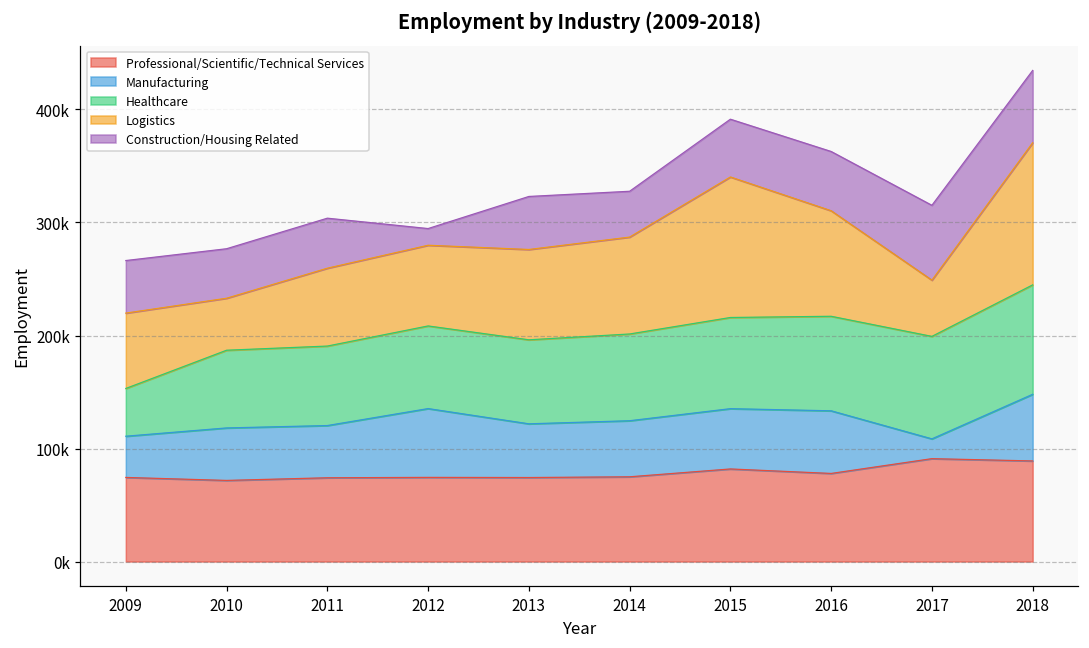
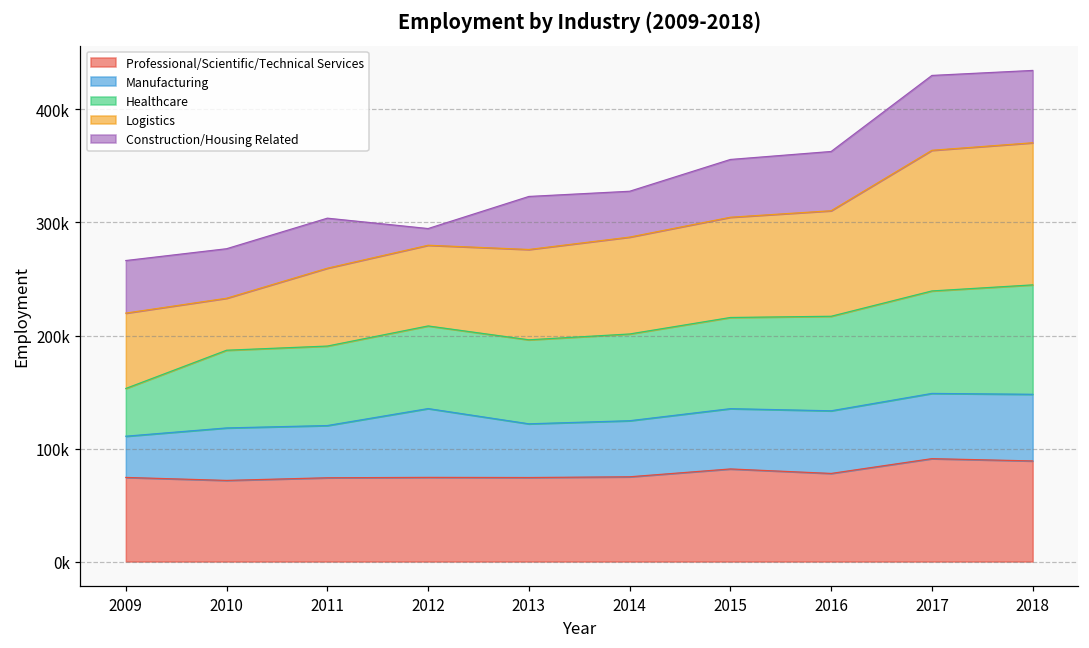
  {
    "Professional/Scientific/Technical Services": {
      "2009": 74000,
      "2010": 72000,
      "2011": 74000,
      "2012": 74000,
      "2013": 74000,
      "2014": 75000,
      "2015": 82000,
      "2016": 78000,
      "2017": 91000,
      "2018": 89000
    },
    "Manufacturing": {
      "2009": 36000,
      "2010": 46000,
      "2011": 46000,
      "2012": 61000,
      "2013": 48000,
      "2014": 50000,
      "2015": 53000,
      "2016": 55000,
-     "2017": 18000,
+     "2017": 58000,
      "2018": 59000
    },
    "Healthcare": {
      "2009": 42000,
      "2010": 69000,
      "2011": 70000,
      "2012": 73000,
      "2013": 74000,
      "2014": 77000,
      "2015": 81000,
      "2016": 84000,
      "2017": 91000,
      "2018": 97000
    },
    "Logistics": {
      "2009": 67000,
      "2010": 46000,
      "2011": 69000,
      "2012": 71000,
      "2013": 80000,
      "2014": 86000,
-     "2015": 124000,
+     "2015": 89000,
      "2016": 93000,
-     "2017": 50000,
+     "2017": 124000,
      "2018": 126000
    },
    "Construction/Housing Related": {
      "2009": 47000,
      "2010": 44000,
      "2011": 44000,
      "2012": 15000,
      "2013": 47000,
      "2014": 41000,
      "2015": 51000,
      "2016": 52000,
      "2017": 66000,
      "2018": 64000
    }
  }
